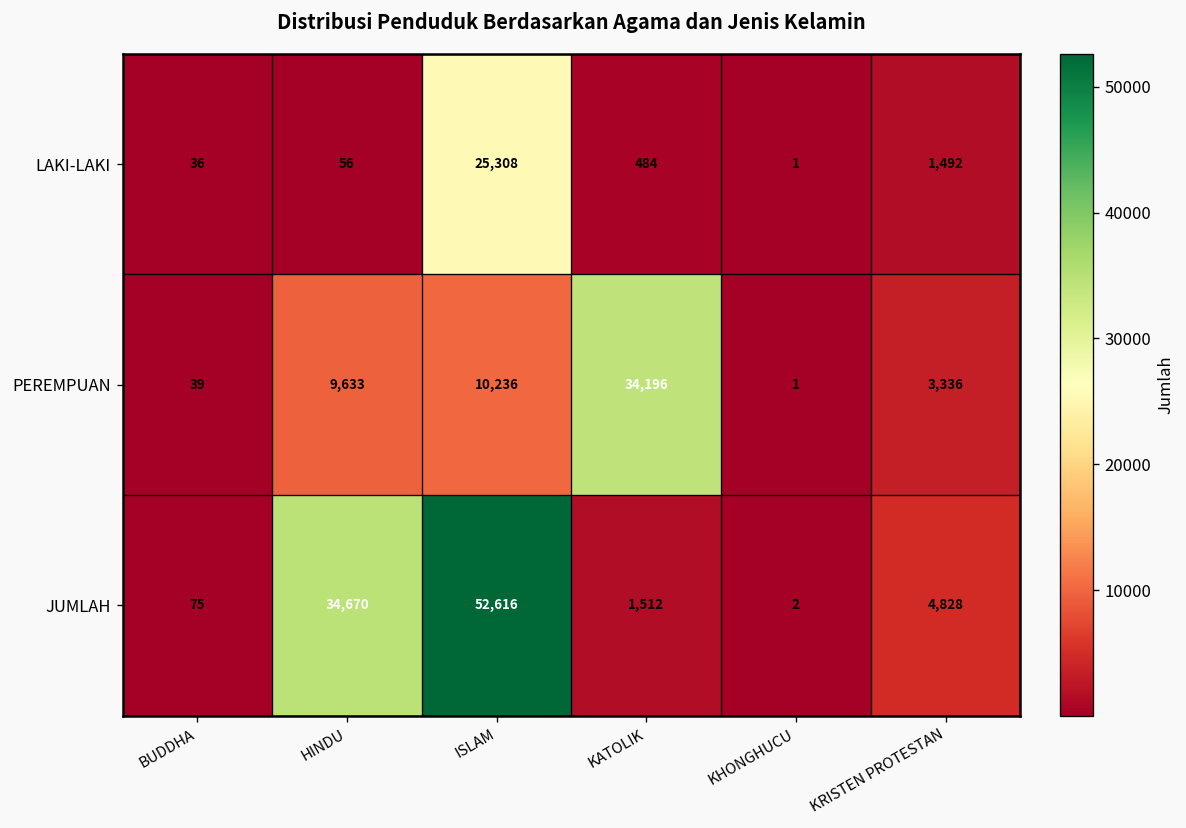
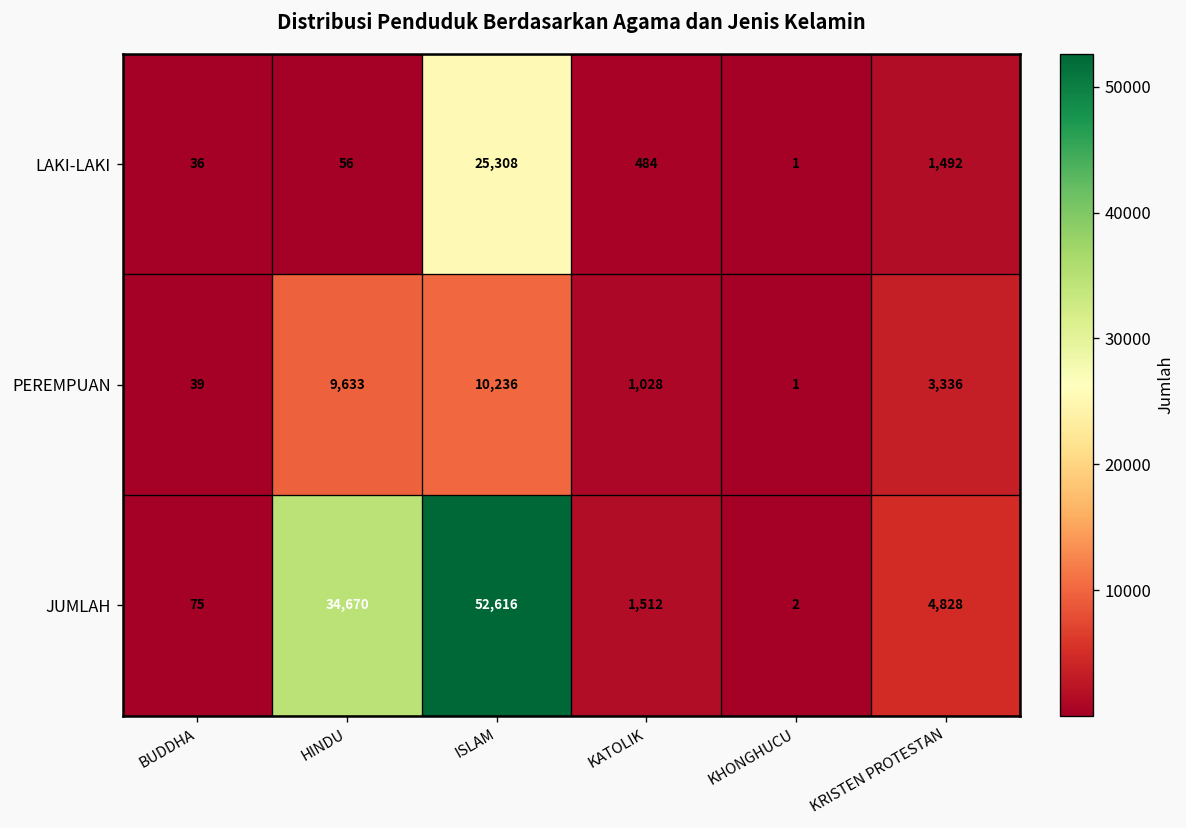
  {
    "LAKI-LAKI": {
      "BUDDHA": "36",
      "HINDU": "56",
      "ISLAM": "25,308",
      "KATOLIK": "484",
      "KHONGHUCU": "1",
      "KRISTEN PROTESTAN": "1,492"
    },
    "PEREMPUAN": {
      "BUDDHA": "39",
      "HINDU": "9,633",
      "ISLAM": "10,236",
-     "KATOLIK": "34,196",
+     "KATOLIK": "1,028",
      "KHONGHUCU": "1",
      "KRISTEN PROTESTAN": "3,336"
    },
    "JUMLAH": {
      "BUDDHA": "75",
      "HINDU": "34,670",
      "ISLAM": "52,616",
      "KATOLIK": "1,512",
      "KHONGHUCU": "2",
      "KRISTEN PROTESTAN": "4,828"
    }
  }
